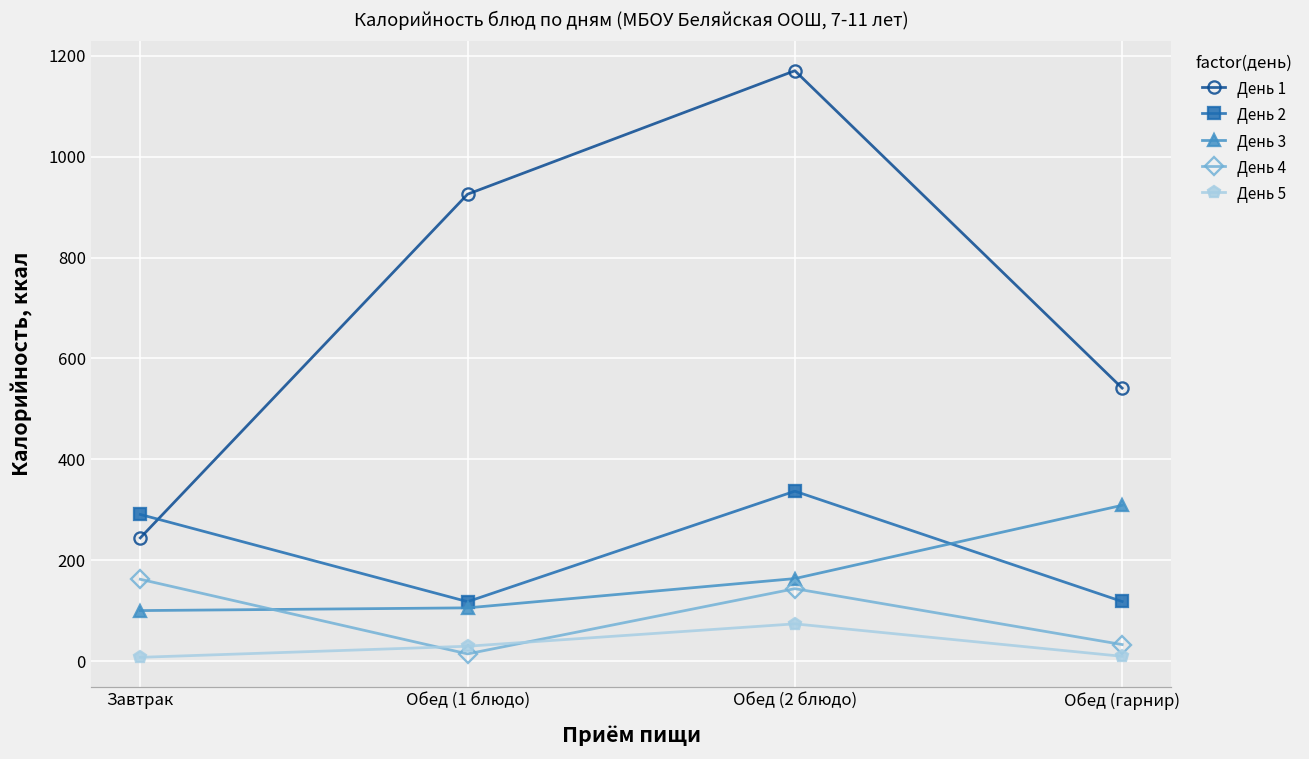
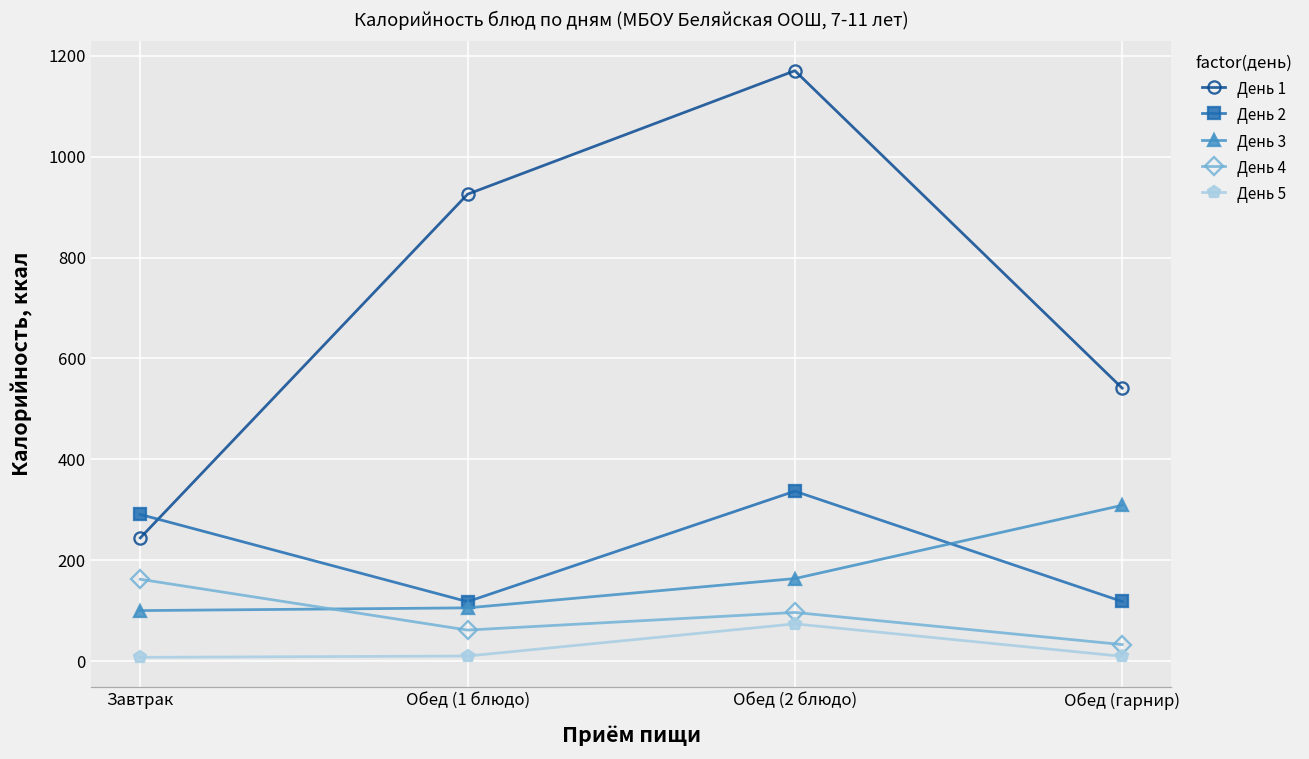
  {
    "День 4": {
      "Завтрак": 160,
-     "Обед (1 блюдо)": 10,
-     "Обед (2 блюдо)": 140,
+     "Обед (1 блюдо)": 60,
+     "Обед (2 блюдо)": 100,
      "Обед (гарнир)": 30
    },
    "День 5": {
      "Завтрак": 10,
-     "Обед (1 блюдо)": 30,
+     "Обед (1 блюдо)": 10,
      "Обед (2 блюдо)": 70,
      "Обед (гарнир)": 10
    }
  }
